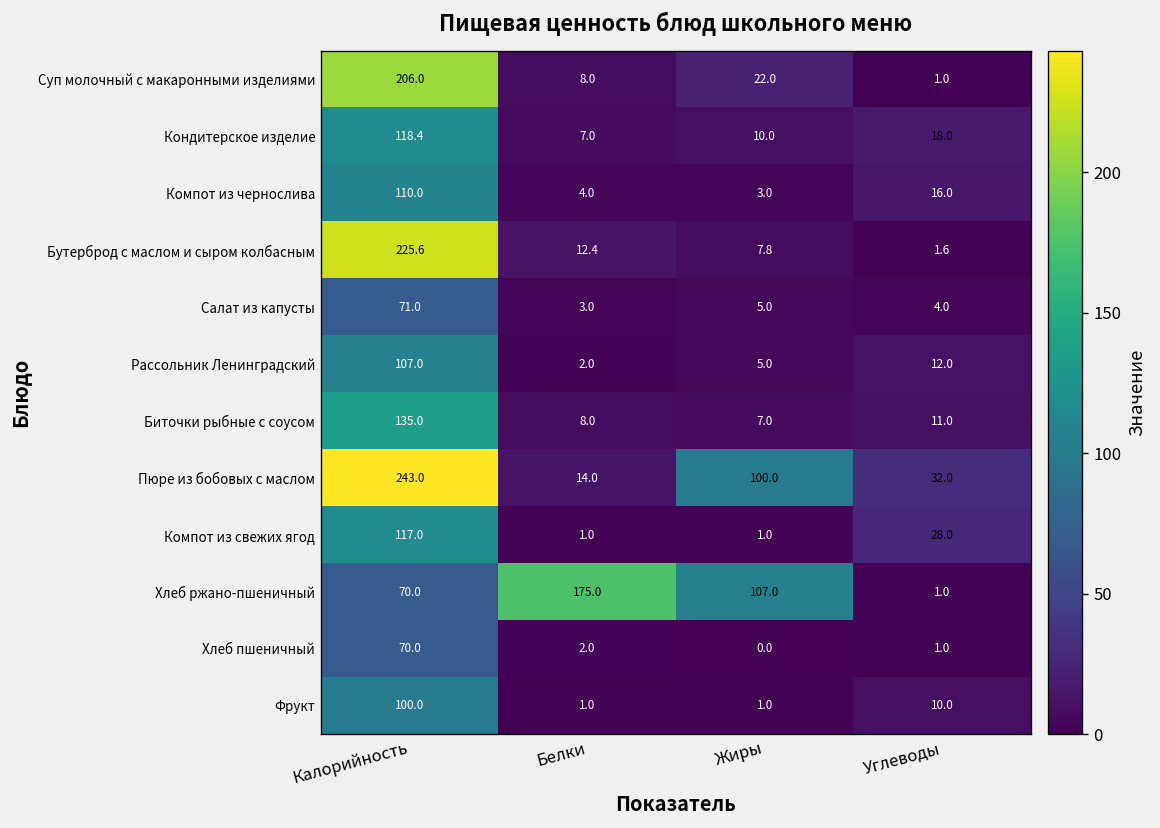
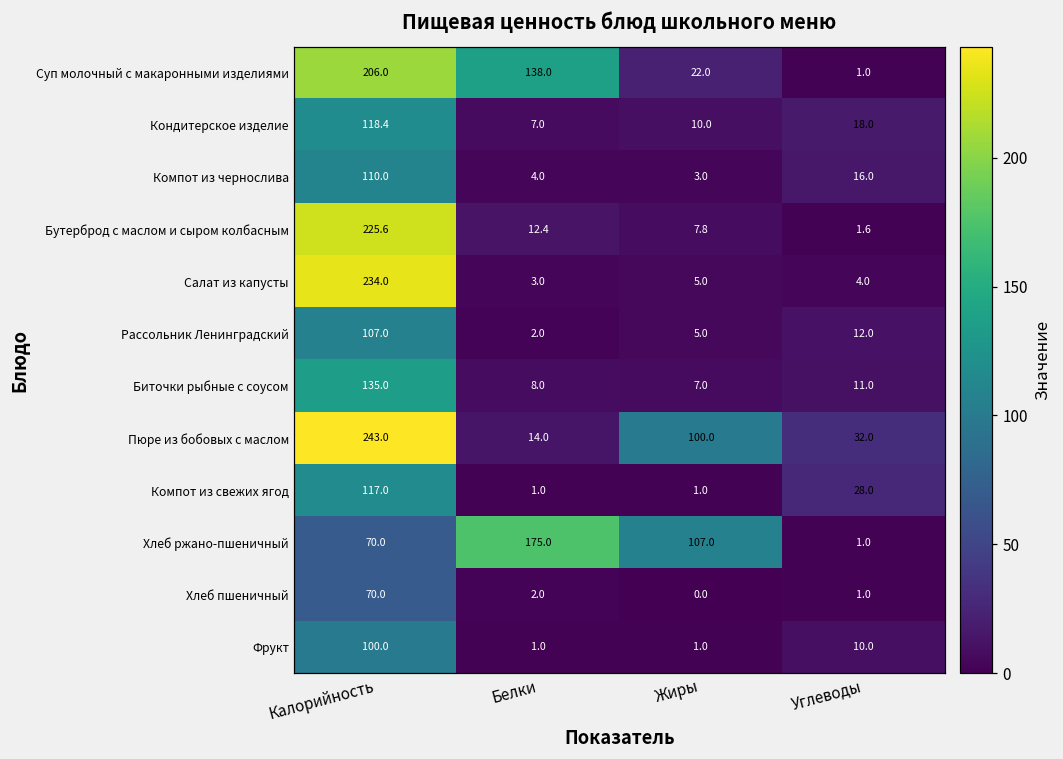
  {
    "Суп молочный с макаронными изделиями": {
      "Калорийность": 206.0,
-     "Белки": 8.0,
+     "Белки": 138.0,
      "Жиры": 22.0,
      "Углеводы": 1.0
    },
    "Кондитерское изделие": {
      "Калорийность": 118.4,
      "Белки": 7.0,
      "Жиры": 10.0,
      "Углеводы": 18.0
    },
    "Компот из чернослива": {
      "Калорийность": 110.0,
      "Белки": 4.0,
      "Жиры": 3.0,
      "Углеводы": 16.0
    },
    "Бутерброд с маслом и сыром колбасным": {
      "Калорийность": 225.6,
      "Белки": 12.4,
      "Жиры": 7.8,
      "Углеводы": 1.6
    },
    "Салат из капусты": {
-     "Калорийность": 71.0,
+     "Калорийность": 234.0,
      "Белки": 3.0,
      "Жиры": 5.0,
      "Углеводы": 4.0
    },
    "Рассольник Ленинградский": {
      "Калорийность": 107.0,
      "Белки": 2.0,
      "Жиры": 5.0,
      "Углеводы": 12.0
    },
    "Биточки рыбные с соусом": {
      "Калорийность": 135.0,
      "Белки": 8.0,
      "Жиры": 7.0,
      "Углеводы": 11.0
    },
    "Пюре из бобовых с маслом": {
      "Калорийность": 243.0,
      "Белки": 14.0,
      "Жиры": 100.0,
      "Углеводы": 32.0
    },
    "Компот из свежих ягод": {
      "Калорийность": 117.0,
      "Белки": 1.0,
      "Жиры": 1.0,
      "Углеводы": 28.0
    },
    "Хлеб ржано-пшеничный": {
      "Калорийность": 70.0,
      "Белки": 175.0,
      "Жиры": 107.0,
      "Углеводы": 1.0
    },
    "Хлеб пшеничный": {
      "Калорийность": 70.0,
      "Белки": 2.0,
      "Жиры": 0.0,
      "Углеводы": 1.0
    },
    "Фрукт": {
      "Калорийность": 100.0,
      "Белки": 1.0,
      "Жиры": 1.0,
      "Углеводы": 10.0
    }
  }
